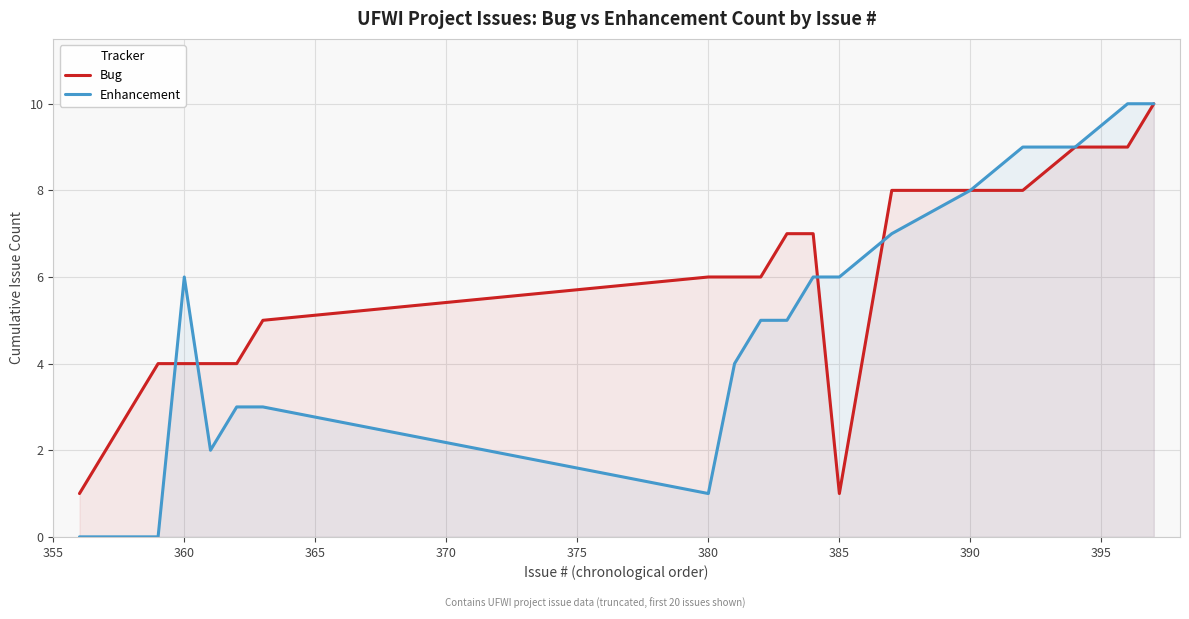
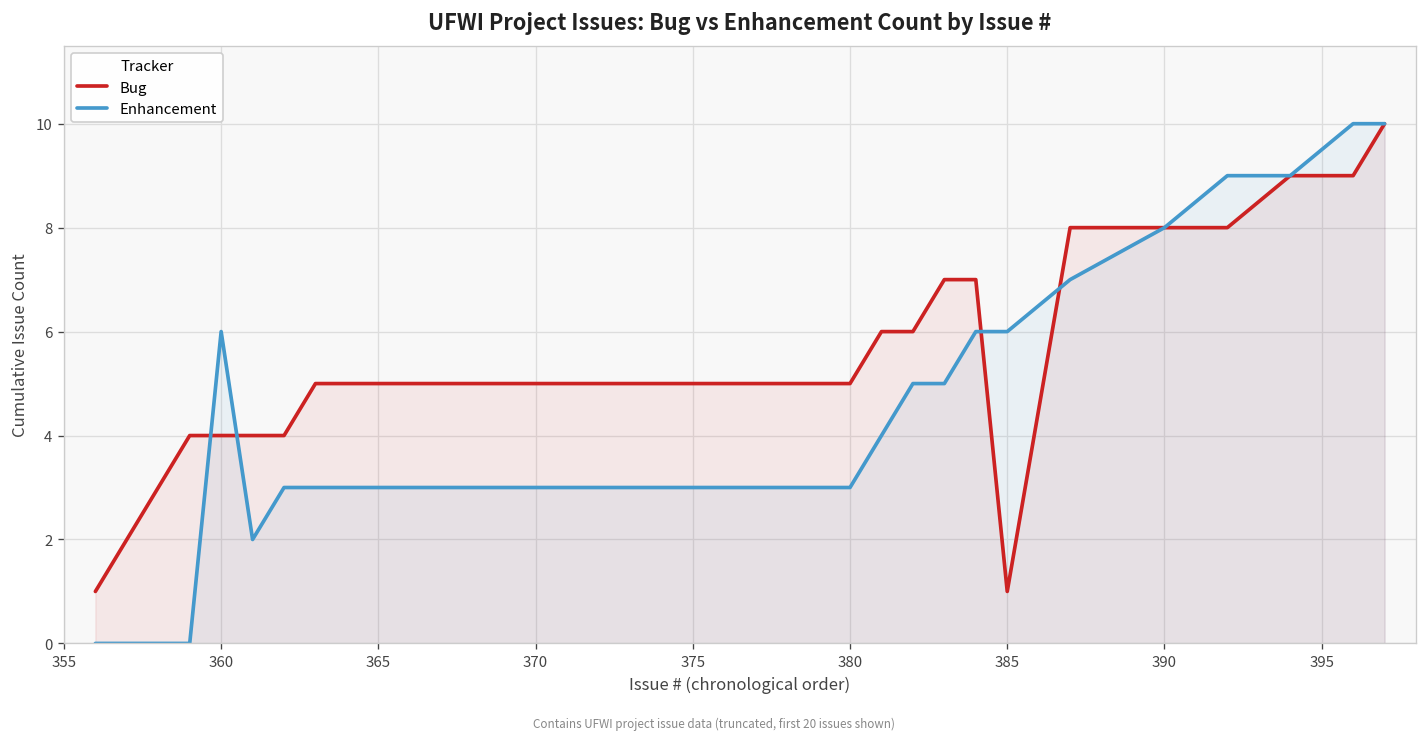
  {
    "Bug": {
      "360": 4,
-     "380": 6,
+     "380": 5,
      "385": 1
    },
    "Enhancement": {
      "360": 6,
-     "380": 1,
+     "380": 3,
      "385": 6
    }
  }
